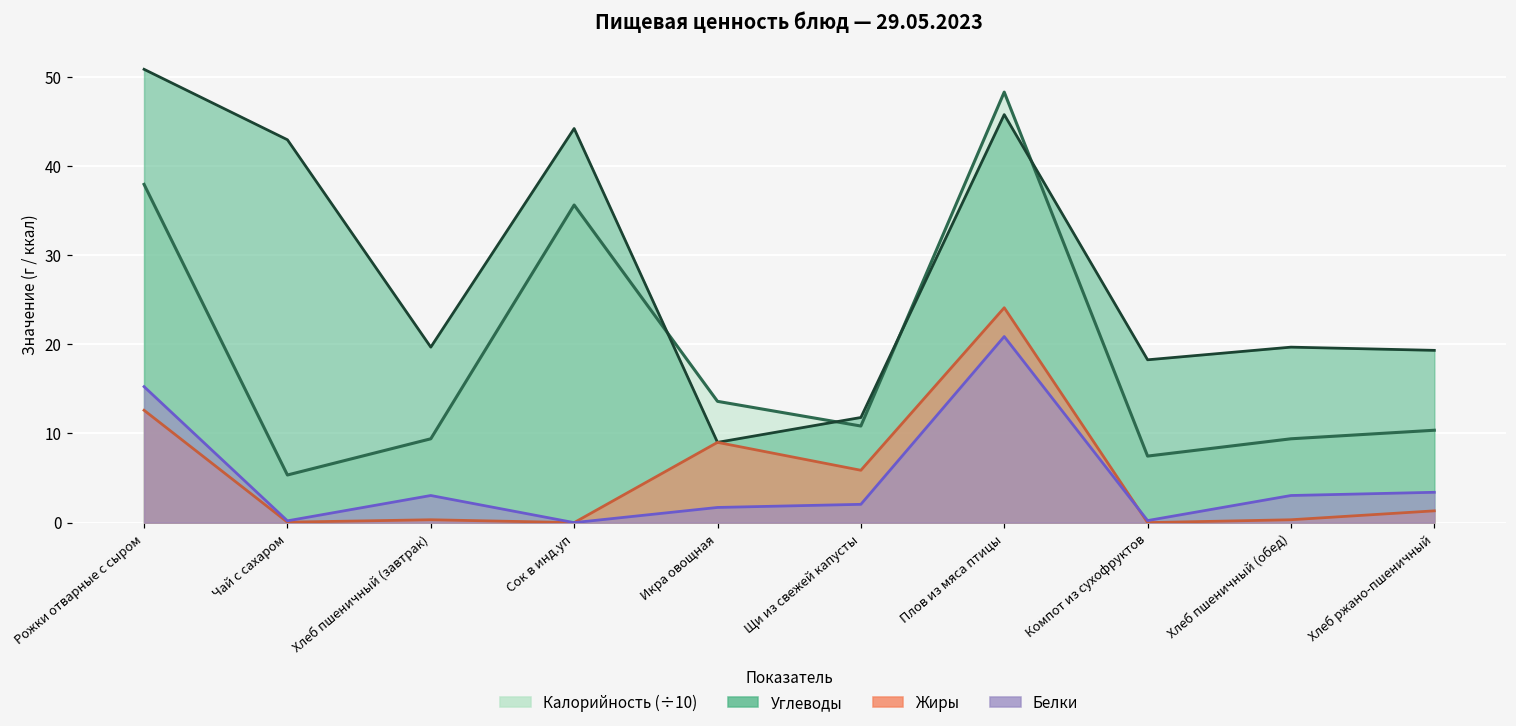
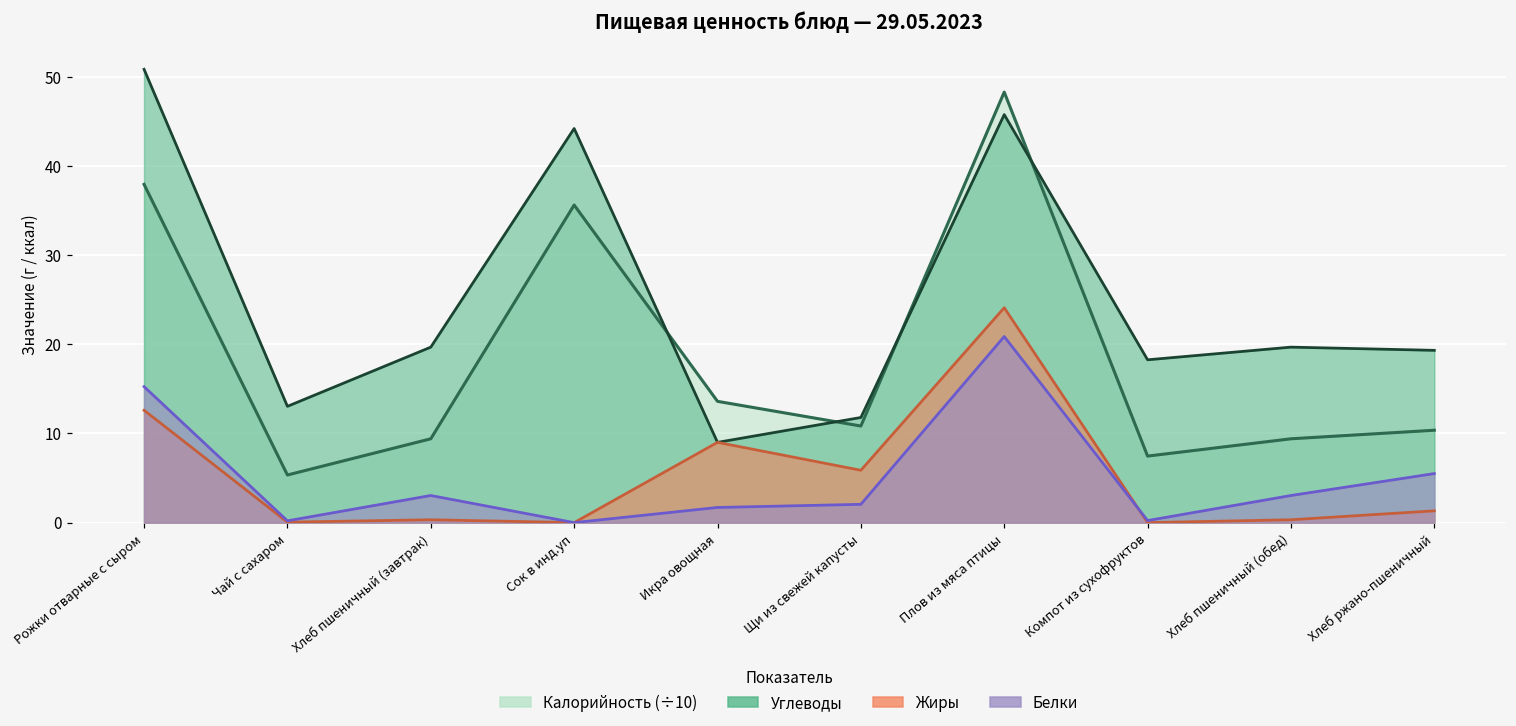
  {
    "Калорийность (÷10)": {
      "Рожки отварные с сыром": 38,
      "Чай с сахаром": 5,
      "Хлеб пшеничный (завтрак)": 9,
      "Сок в инд.уп": 36,
      "Икра овощная": 14,
      "Щи из свежей капусты": 11,
      "Плов из мяса птицы": 48,
      "Компот из сухофруктов": 7,
      "Хлеб пшеничный (обед)": 9,
      "Хлеб ржано-пшеничный": 10
    },
    "Углеводы": {
      "Рожки отварные с сыром": 51,
-     "Чай с сахаром": 43,
+     "Чай с сахаром": 13,
      "Хлеб пшеничный (завтрак)": 20,
      "Сок в инд.уп": 44,
      "Щи из свежей капусты": 12,
      "Плов из мяса птицы": 46,
      "Компот из сухофруктов": 18,
      "Хлеб пшеничный (обед)": 20,
      "Хлеб ржано-пшеничный": 19
    },
    "Жиры": {
      "Рожки отварные с сыром": 13,
      "Хлеб пшеничный (завтрак)": 0,
      "Щи из свежей капусты": 6,
      "Плов из мяса птицы": 24,
      "Хлеб пшеничный (обед)": 0,
      "Хлеб ржано-пшеничный": 1
    },
    "Белки": {
      "Рожки отварные с сыром": 15,
      "Хлеб пшеничный (завтрак)": 3,
      "Икра овощная": 2,
      "Щи из свежей капусты": 2,
      "Плов из мяса птицы": 21,
      "Хлеб пшеничный (обед)": 3,
-     "Хлеб ржано-пшеничный": 3
+     "Хлеб ржано-пшеничный": 6
    }
  }
